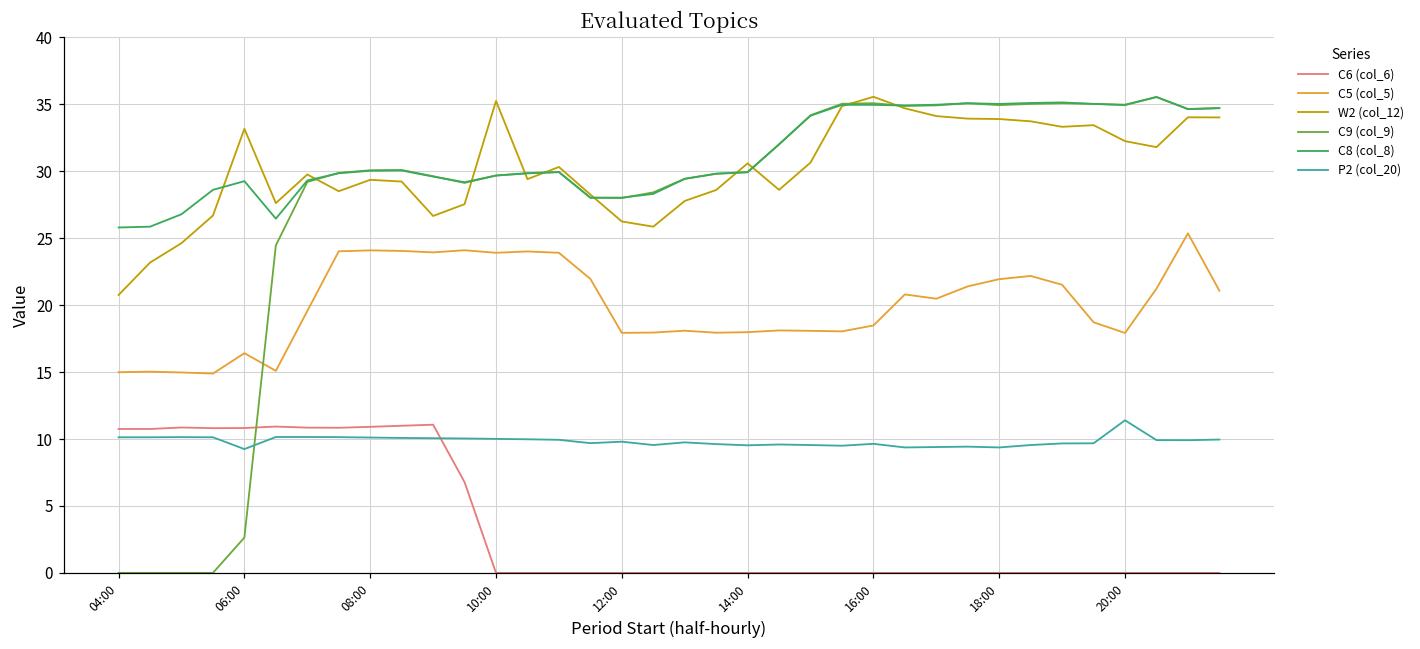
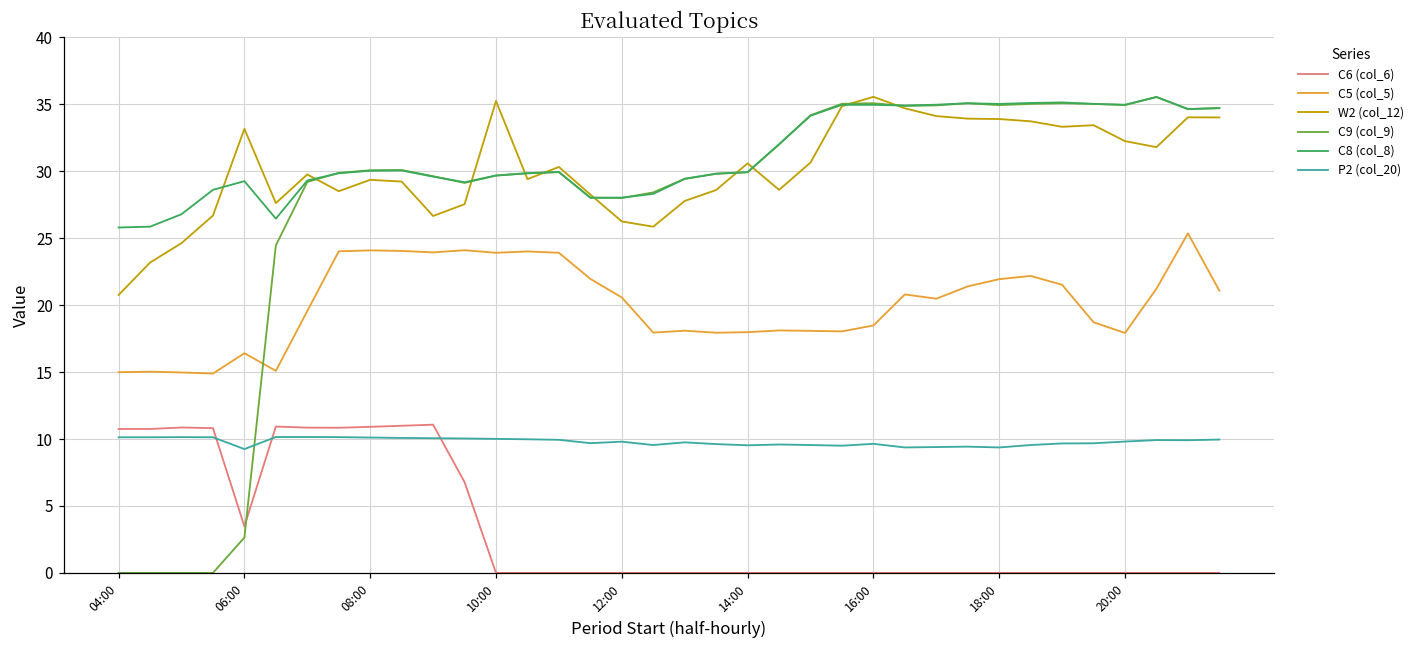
  {
    "C6 (col_6)": {
      "04:00": 10.8,
-     "06:00": 10.8,
+     "06:00": 3.5,
      "08:00": 10.9,
      "10:00": 0.0,
      "12:00": 0.0,
      "14:00": 0.0,
      "16:00": 0.0,
      "18:00": 0.0,
      "20:00": 0.0
    },
    "C5 (col_5)": {
      "04:00": 15.0,
      "06:00": 16.4,
      "08:00": 24.1,
      "10:00": 23.9,
-     "12:00": 17.9,
+     "12:00": 20.6,
      "14:00": 18.0,
      "16:00": 18.5,
      "18:00": 21.9,
      "20:00": 17.9
    },
    "W2 (col_12)": {
      "04:00": 20.8,
      "06:00": 33.2,
      "08:00": 29.4,
      "10:00": 35.2,
      "12:00": 26.3,
      "14:00": 30.6,
      "16:00": 35.6,
      "18:00": 33.9,
      "20:00": 32.3
    },
    "P2 (col_20)": {
      "04:00": 10.1,
      "06:00": 9.2,
      "08:00": 10.1,
      "10:00": 10.0,
      "12:00": 9.8,
      "14:00": 9.5,
      "16:00": 9.6,
      "18:00": 9.4,
-     "20:00": 11.4
+     "20:00": 9.8
    }
  }
